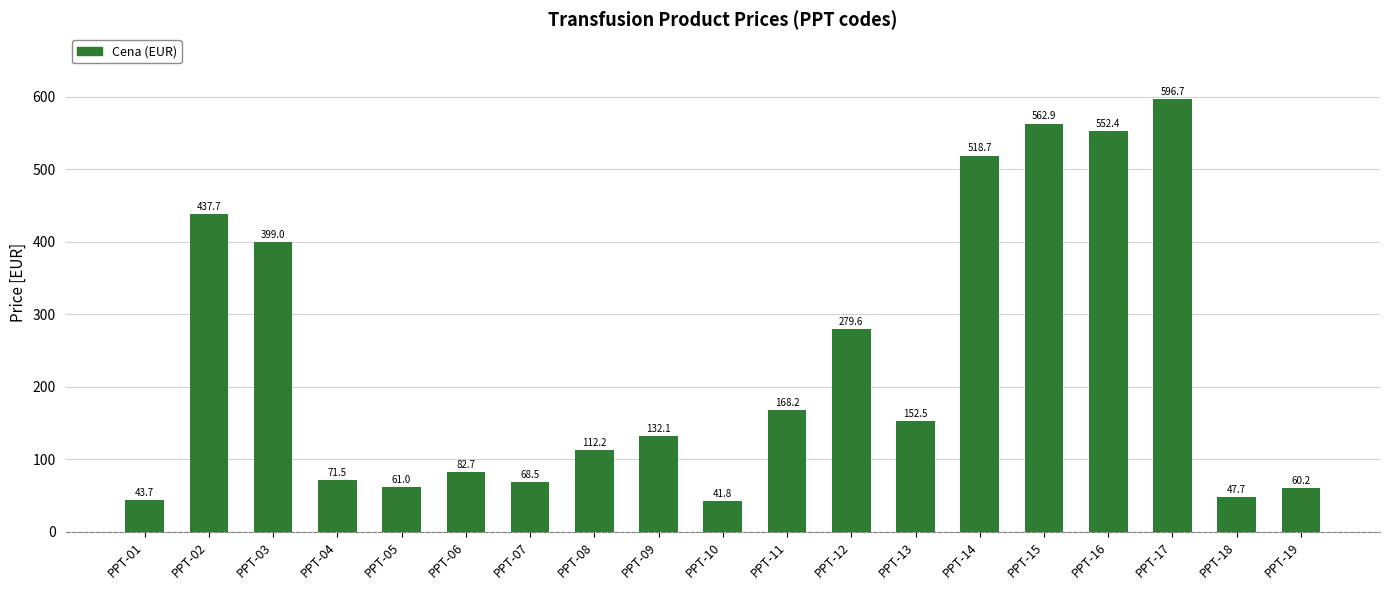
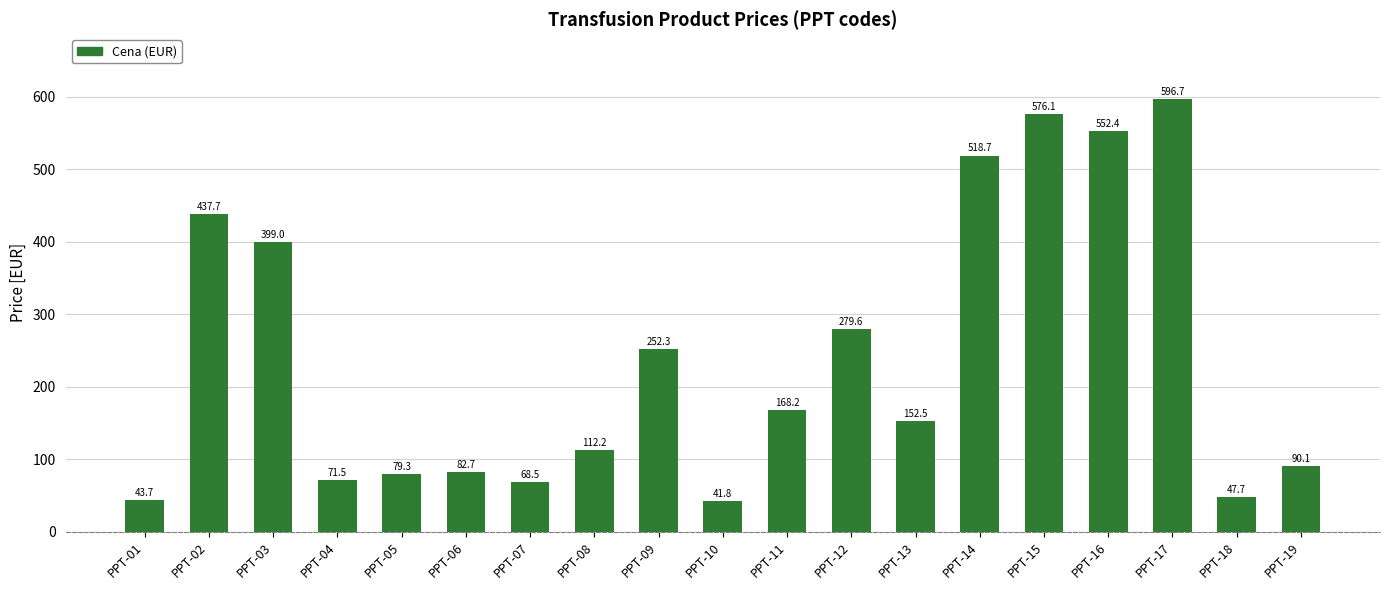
  {
    "PPT-01": 43.7,
    "PPT-02": 437.7,
    "PPT-03": 399.0,
    "PPT-04": 71.5,
-   "PPT-05": 61.0,
+   "PPT-05": 79.3,
    "PPT-06": 82.7,
    "PPT-07": 68.5,
    "PPT-08": 112.2,
-   "PPT-09": 132.1,
+   "PPT-09": 252.3,
    "PPT-10": 41.8,
    "PPT-11": 168.2,
    "PPT-12": 279.6,
    "PPT-13": 152.5,
    "PPT-14": 518.7,
-   "PPT-15": 562.9,
+   "PPT-15": 576.1,
    "PPT-16": 552.4,
    "PPT-17": 596.7,
    "PPT-18": 47.7,
-   "PPT-19": 60.2
+   "PPT-19": 90.1
  }
